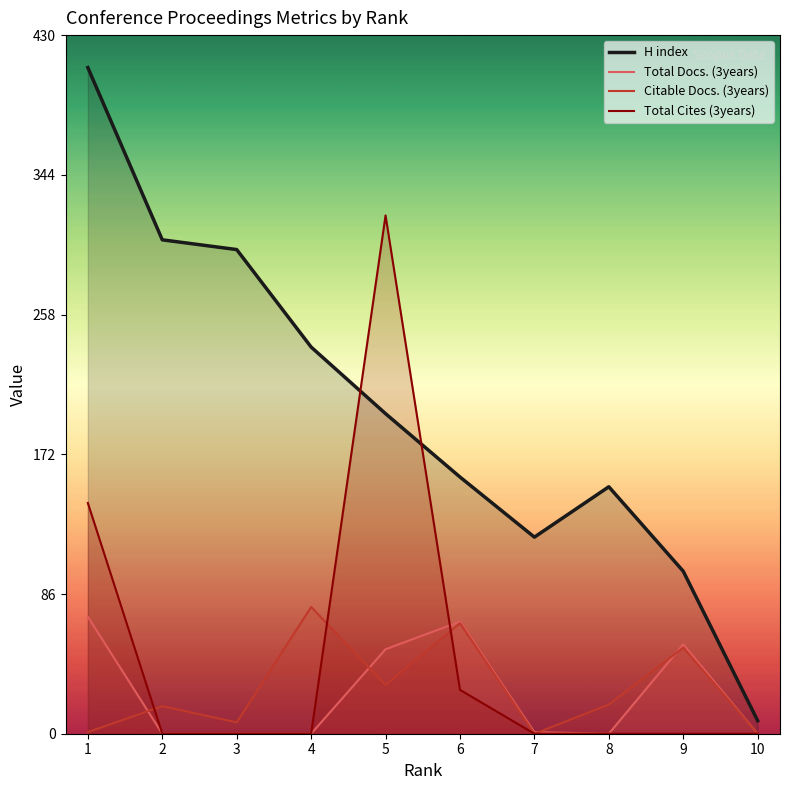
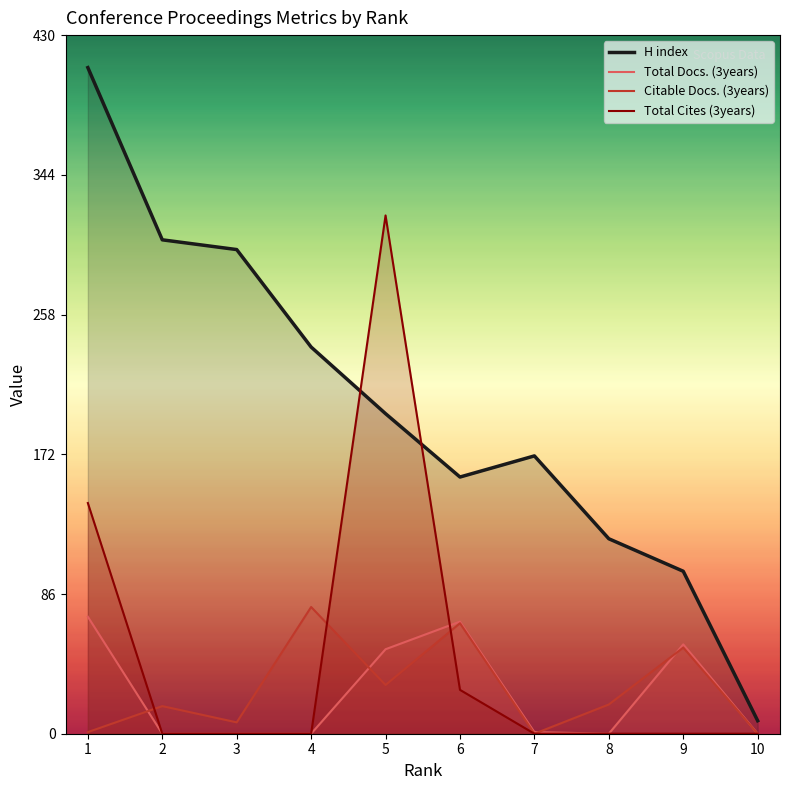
  {
    "H index": {
      "1": 410,
      "2": 304,
      "3": 298,
      "4": 238,
      "5": 197,
      "6": 158,
-     "7": 121,
-     "8": 152,
+     "7": 171,
+     "8": 120,
      "9": 100,
      "10": 8
    },
    "Total Docs. (3years)": {
      "1": 72,
      "5": 52,
      "9": 55
    },
    "Citable Docs. (3years)": {
      "1": 1,
      "2": 17,
      "3": 7,
      "4": 78,
      "5": 30,
      "8": 18,
      "9": 53
    },
    "Total Cites (3years)": {
      "1": 142,
      "5": 319,
      "6": 27,
      "9": 0
    }
  }
